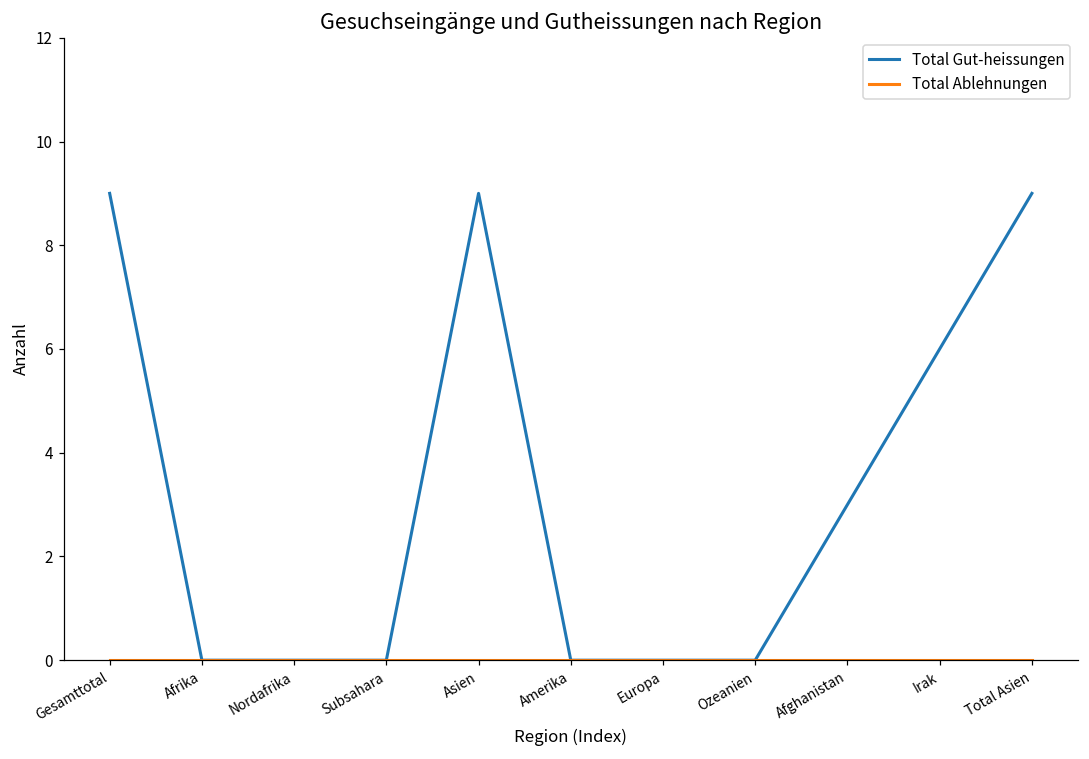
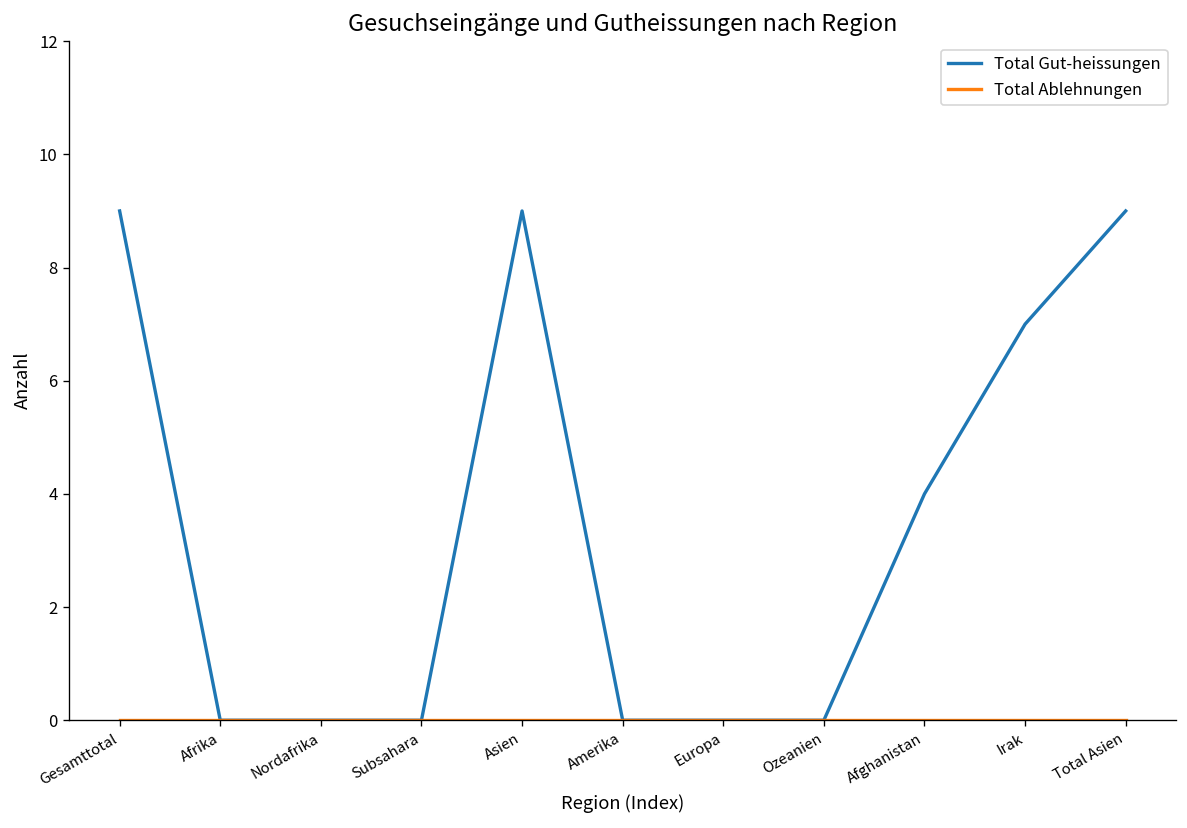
  {
    "Total Gut-heissungen": {
      "Gesamttotal": 9,
      "Asien": 9,
-     "Afghanistan": 3,
-     "Irak": 6,
+     "Afghanistan": 4,
+     "Irak": 7,
      "Total Asien": 9
    },
    "Total Ablehnungen": {
      "Gesamttotal": 0,
      "Asien": 0,
      "Afghanistan": 0,
      "Irak": 0,
      "Total Asien": 0
    }
  }
